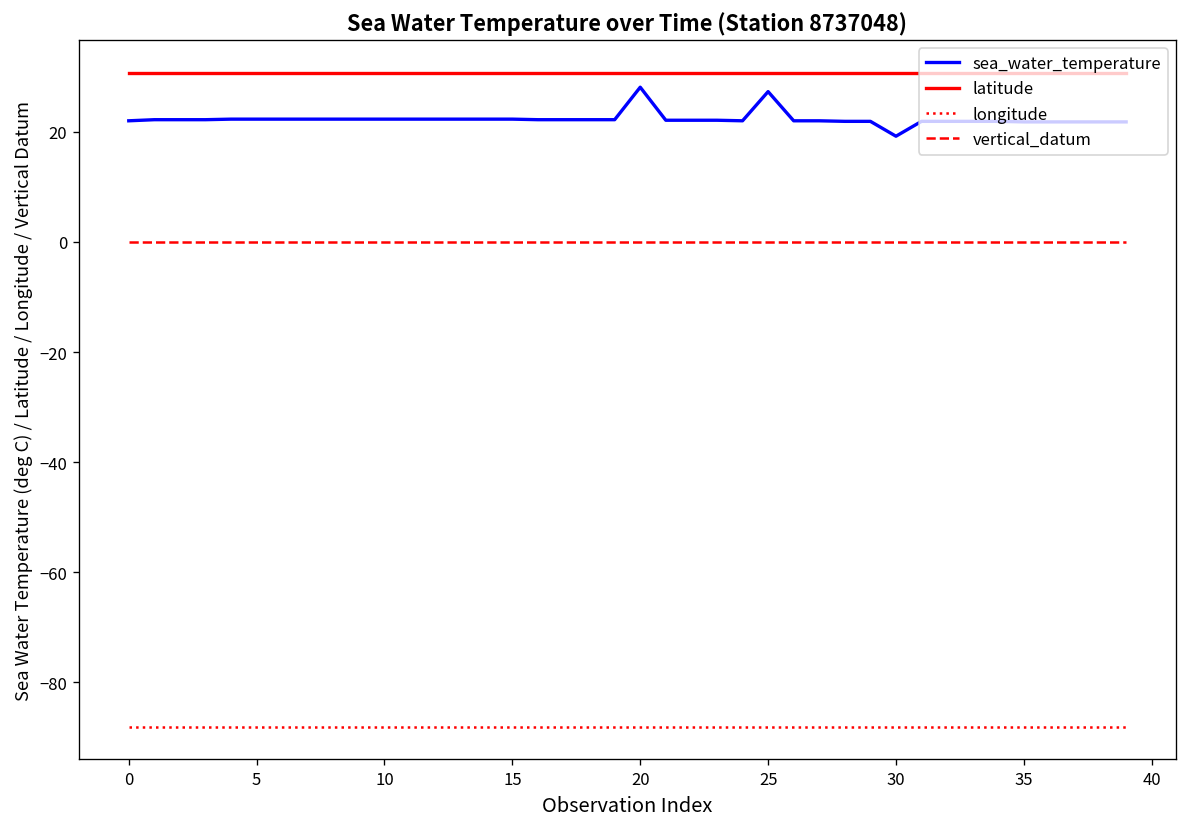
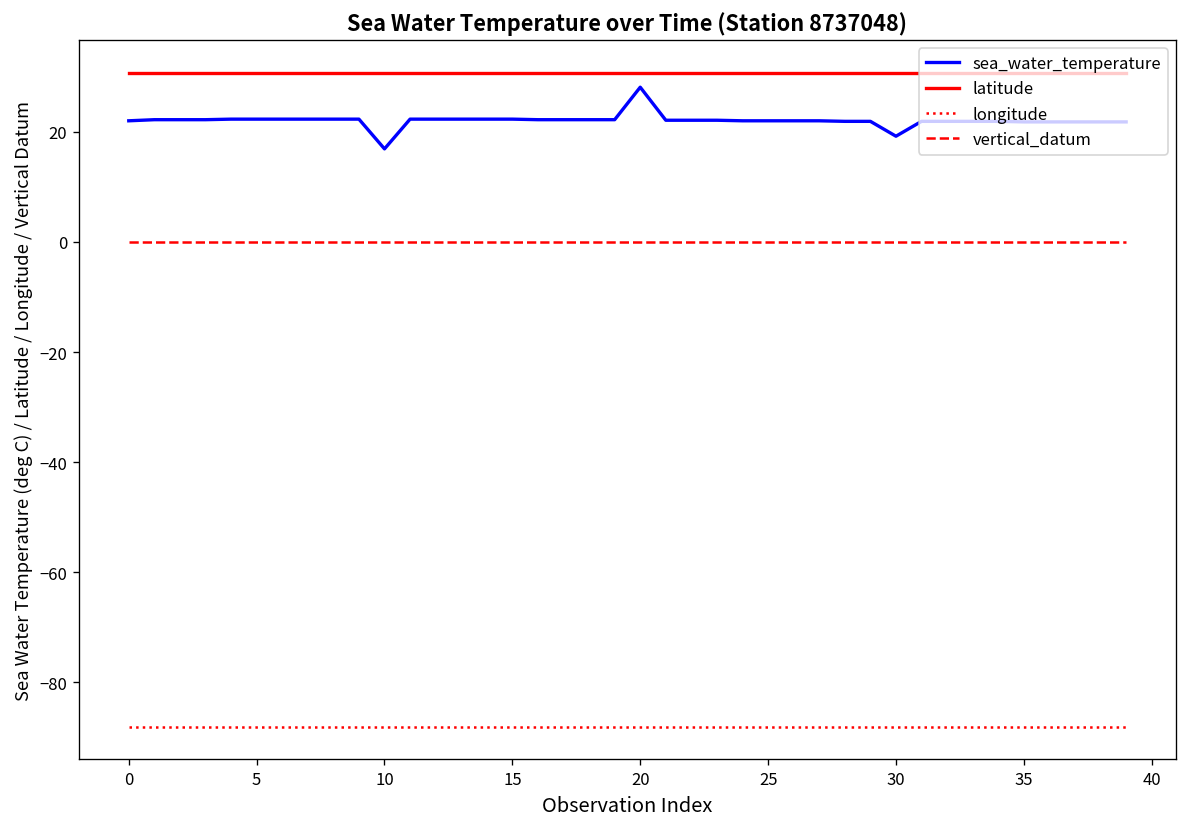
  {
    "sea_water_temperature": {
      "0": 22,
      "5": 22,
-     "10": 22,
+     "10": 17,
      "15": 22,
      "20": 28,
-     "25": 27,
+     "25": 22,
      "30": 19
    }
  }
